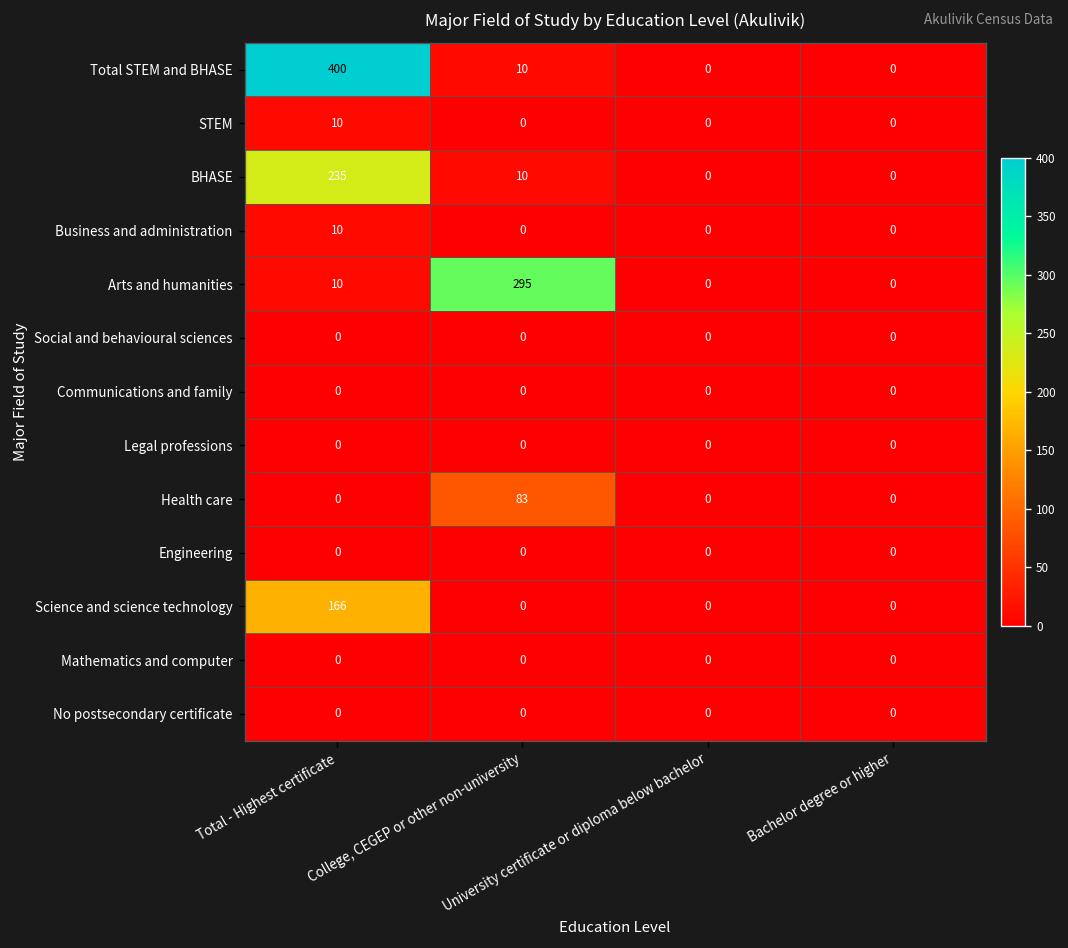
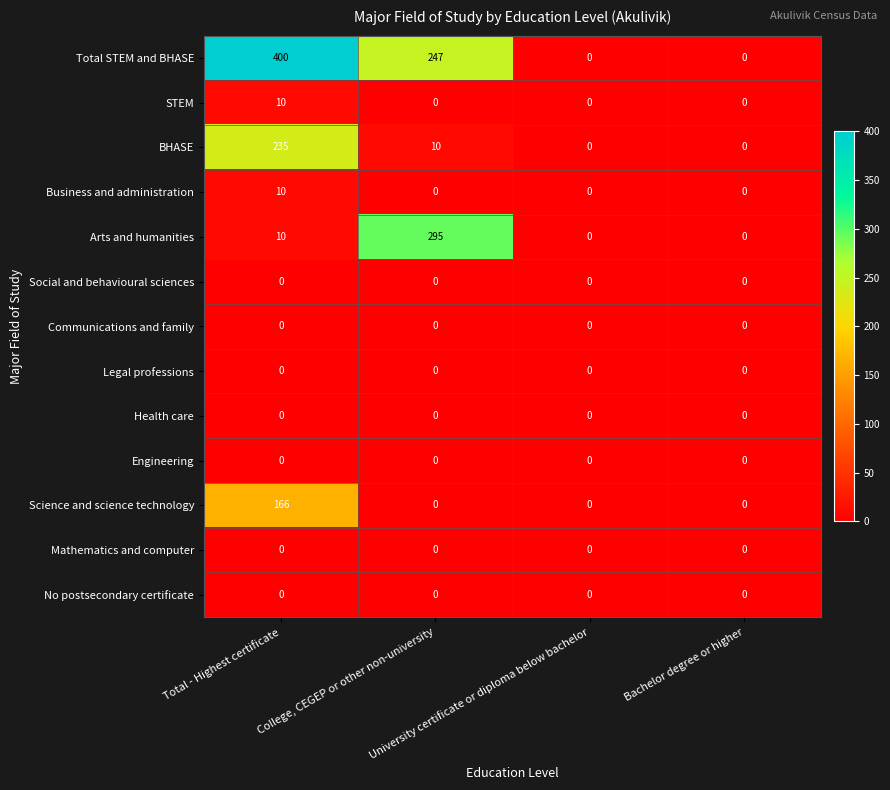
  {
    "Total STEM and BHASE": {
      "Total - Highest certificate": 400,
-     "College, CEGEP or other non-university": 10,
+     "College, CEGEP or other non-university": 247,
      "University certificate or diploma below bachelor": 0,
      "Bachelor degree or higher": 0
    },
    "STEM": {
      "Total - Highest certificate": 10,
      "College, CEGEP or other non-university": 0,
      "University certificate or diploma below bachelor": 0,
      "Bachelor degree or higher": 0
    },
    "BHASE": {
      "Total - Highest certificate": 235,
      "College, CEGEP or other non-university": 10,
      "University certificate or diploma below bachelor": 0,
      "Bachelor degree or higher": 0
    },
    "Business and administration": {
      "Total - Highest certificate": 10,
      "College, CEGEP or other non-university": 0,
      "University certificate or diploma below bachelor": 0,
      "Bachelor degree or higher": 0
    },
    "Arts and humanities": {
      "Total - Highest certificate": 10,
      "College, CEGEP or other non-university": 295,
      "University certificate or diploma below bachelor": 0,
      "Bachelor degree or higher": 0
    },
    "Social and behavioural sciences": {
      "Total - Highest certificate": 0,
      "College, CEGEP or other non-university": 0,
      "University certificate or diploma below bachelor": 0,
      "Bachelor degree or higher": 0
    },
    "Communications and family": {
      "Total - Highest certificate": 0,
      "College, CEGEP or other non-university": 0,
      "University certificate or diploma below bachelor": 0,
      "Bachelor degree or higher": 0
    },
    "Legal professions": {
      "Total - Highest certificate": 0,
      "College, CEGEP or other non-university": 0,
      "University certificate or diploma below bachelor": 0,
      "Bachelor degree or higher": 0
    },
    "Health care": {
      "Total - Highest certificate": 0,
-     "College, CEGEP or other non-university": 83,
+     "College, CEGEP or other non-university": 0,
      "University certificate or diploma below bachelor": 0,
      "Bachelor degree or higher": 0
    },
    "Engineering": {
      "Total - Highest certificate": 0,
      "College, CEGEP or other non-university": 0,
      "University certificate or diploma below bachelor": 0,
      "Bachelor degree or higher": 0
    },
    "Science and science technology": {
      "Total - Highest certificate": 166,
      "College, CEGEP or other non-university": 0,
      "University certificate or diploma below bachelor": 0,
      "Bachelor degree or higher": 0
    },
    "Mathematics and computer": {
      "Total - Highest certificate": 0,
      "College, CEGEP or other non-university": 0,
      "University certificate or diploma below bachelor": 0,
      "Bachelor degree or higher": 0
    },
    "No postsecondary certificate": {
      "Total - Highest certificate": 0,
      "College, CEGEP or other non-university": 0,
      "University certificate or diploma below bachelor": 0,
      "Bachelor degree or higher": 0
    }
  }
